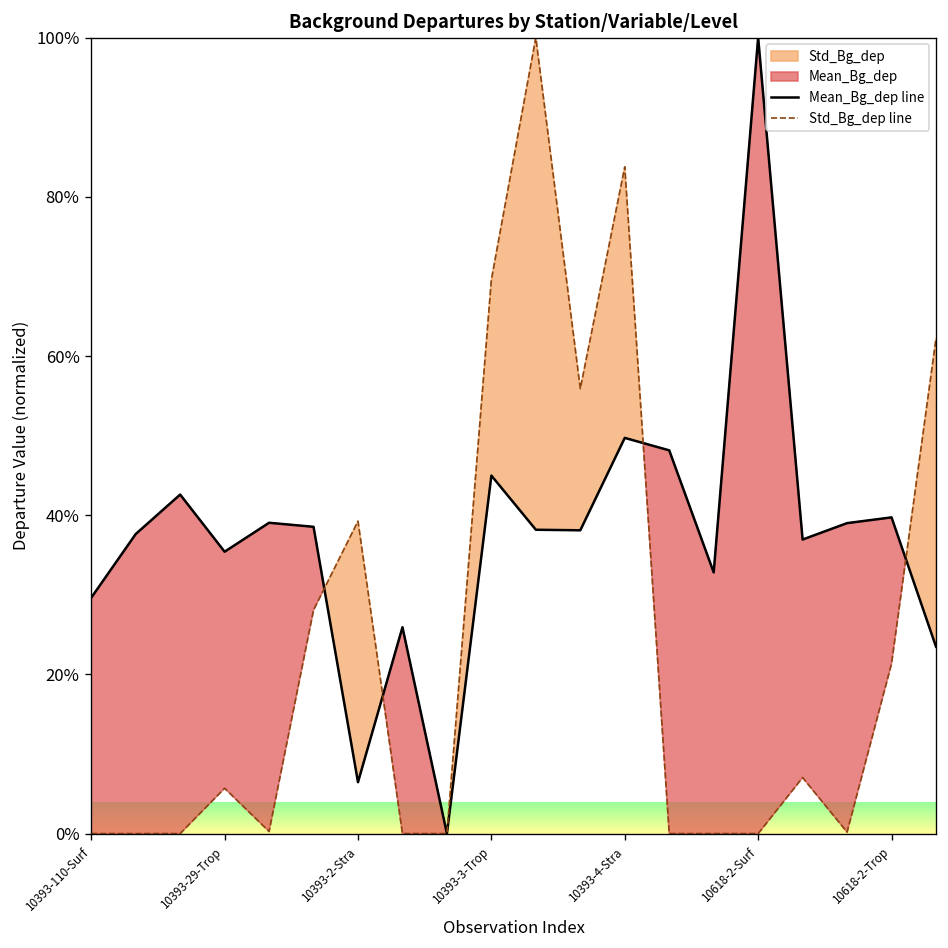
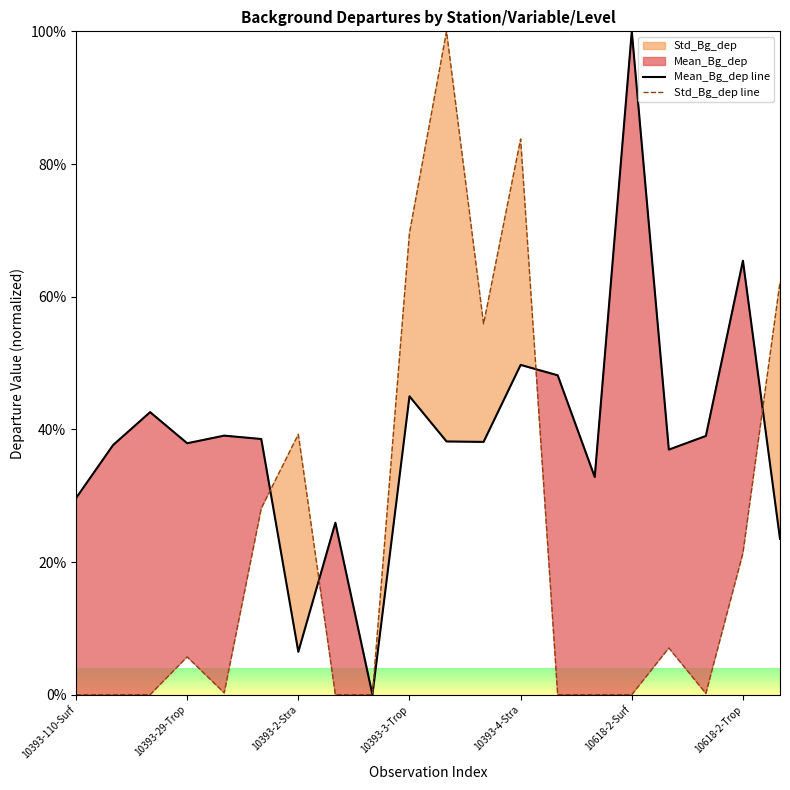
  {
    "Mean_Bg_dep line": {
      "10393-110-Surf": "30%",
-     "10393-29-Trop": "35%",
+     "10393-29-Trop": "38%",
      "10393-2-Stra": "6%",
      "10393-3-Trop": "45%",
      "10393-4-Stra": "50%",
      "10618-2-Surf": "100%",
-     "10618-2-Trop": "40%"
+     "10618-2-Trop": "65%"
    },
    "Std_Bg_dep line": {
      "10393-110-Surf": "0%",
      "10393-29-Trop": "6%",
      "10393-2-Stra": "39%",
      "10393-3-Trop": "70%",
      "10393-4-Stra": "84%",
      "10618-2-Surf": "0%",
      "10618-2-Trop": "21%"
    }
  }
